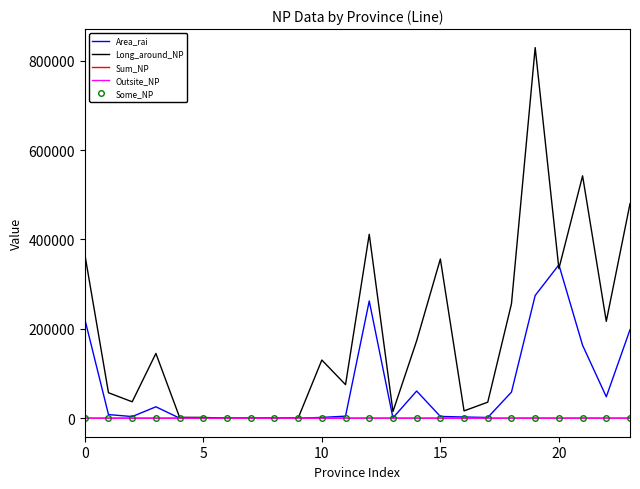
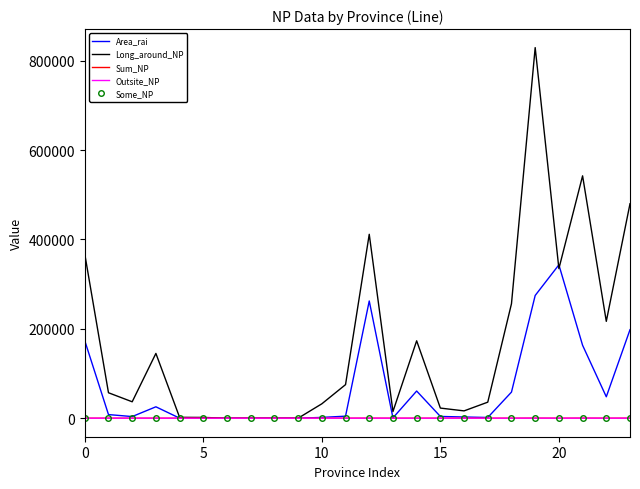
  {
    "Area_rai": {
-     "0": 220000,
+     "0": 170000,
      "20": 340000
    },
    "Long_around_NP": {
      "0": 370000,
-     "10": 130000,
-     "15": 360000,
+     "10": 30000,
+     "15": 20000,
      "20": 330000
    },
    "Some_NP": {
      "0": 0,
      "20": 0
    }
  }
